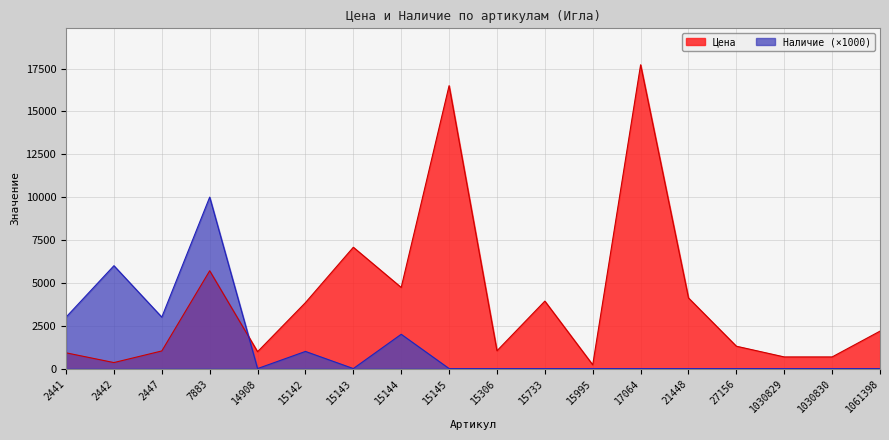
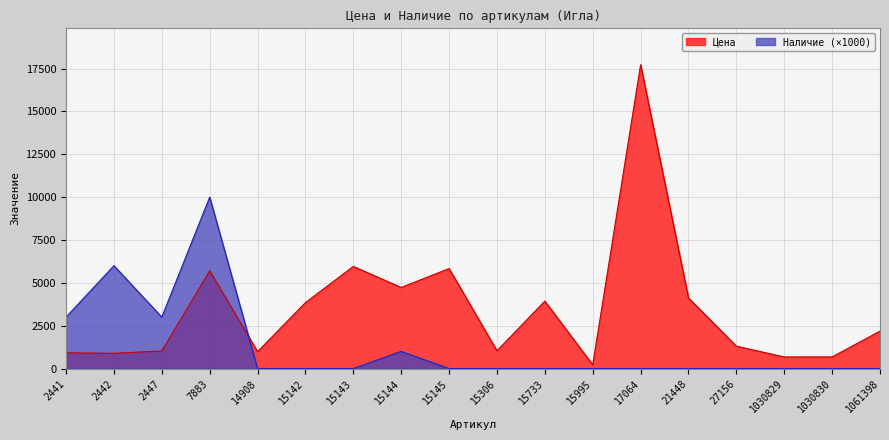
  {
    "Цена": {
      "2441": 900,
-     "2442": 400,
+     "2442": 900,
      "2447": 1000,
      "7883": 5700,
      "14908": 1000,
      "15142": 3800,
-     "15143": 7100,
+     "15143": 6000,
      "15144": 4700,
-     "15145": 16500,
+     "15145": 5800,
      "15306": 1000,
      "15733": 3900,
      "15995": 200,
      "17064": 17700,
      "21448": 4100,
      "27156": 1300,
      "1030829": 700,
      "1030830": 700,
      "1061398": 2200
    },
    "Наличие (×1000)": {
      "2441": 3000,
      "2442": 6000,
      "2447": 3000,
      "7883": 10000,
      "14908": 0,
-     "15142": 1000,
+     "15142": 0,
      "15143": 0,
-     "15144": 2000,
+     "15144": 1000,
      "15145": 0,
      "15306": 0,
      "15733": 0,
      "15995": 0,
      "17064": 0,
      "21448": 0,
      "27156": 0,
      "1030829": 0,
      "1030830": 0,
      "1061398": 0
    }
  }
